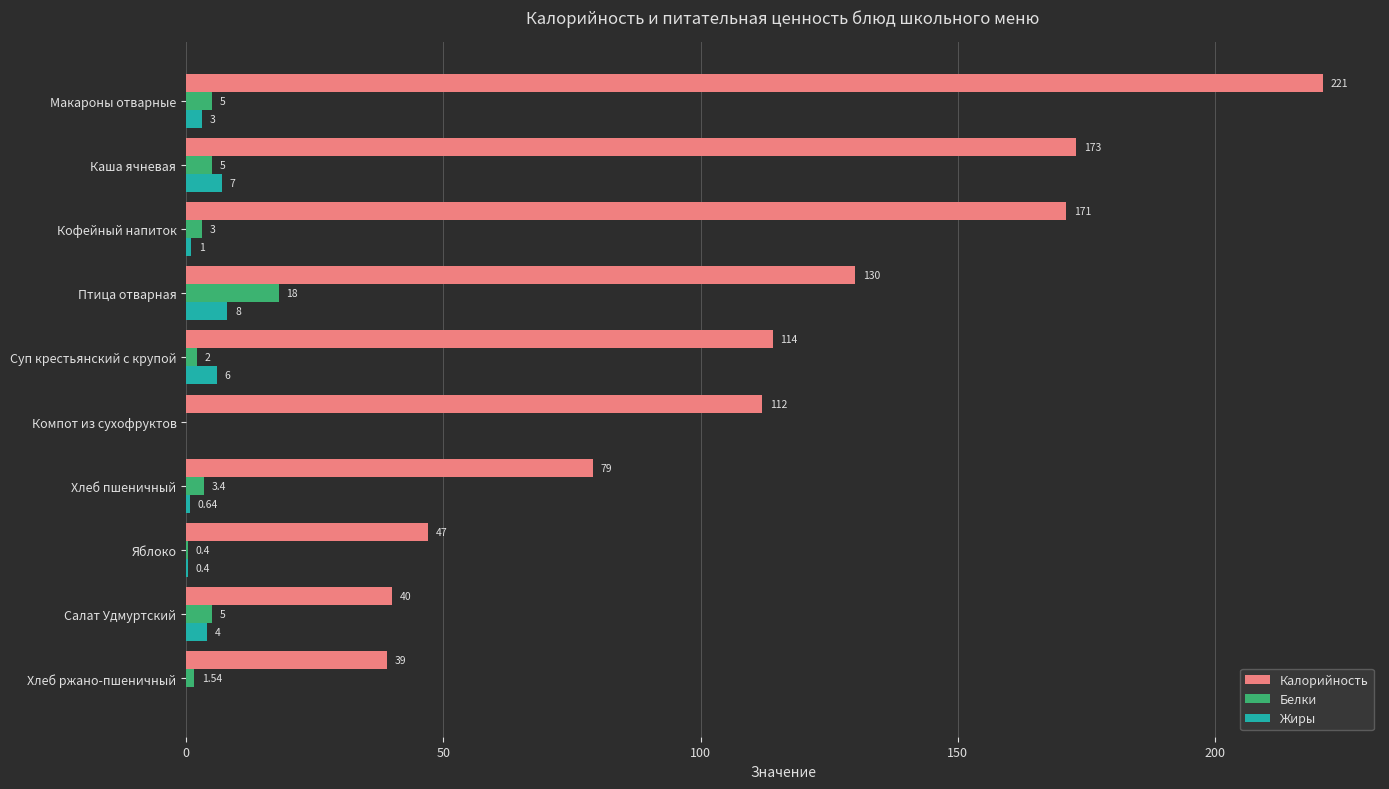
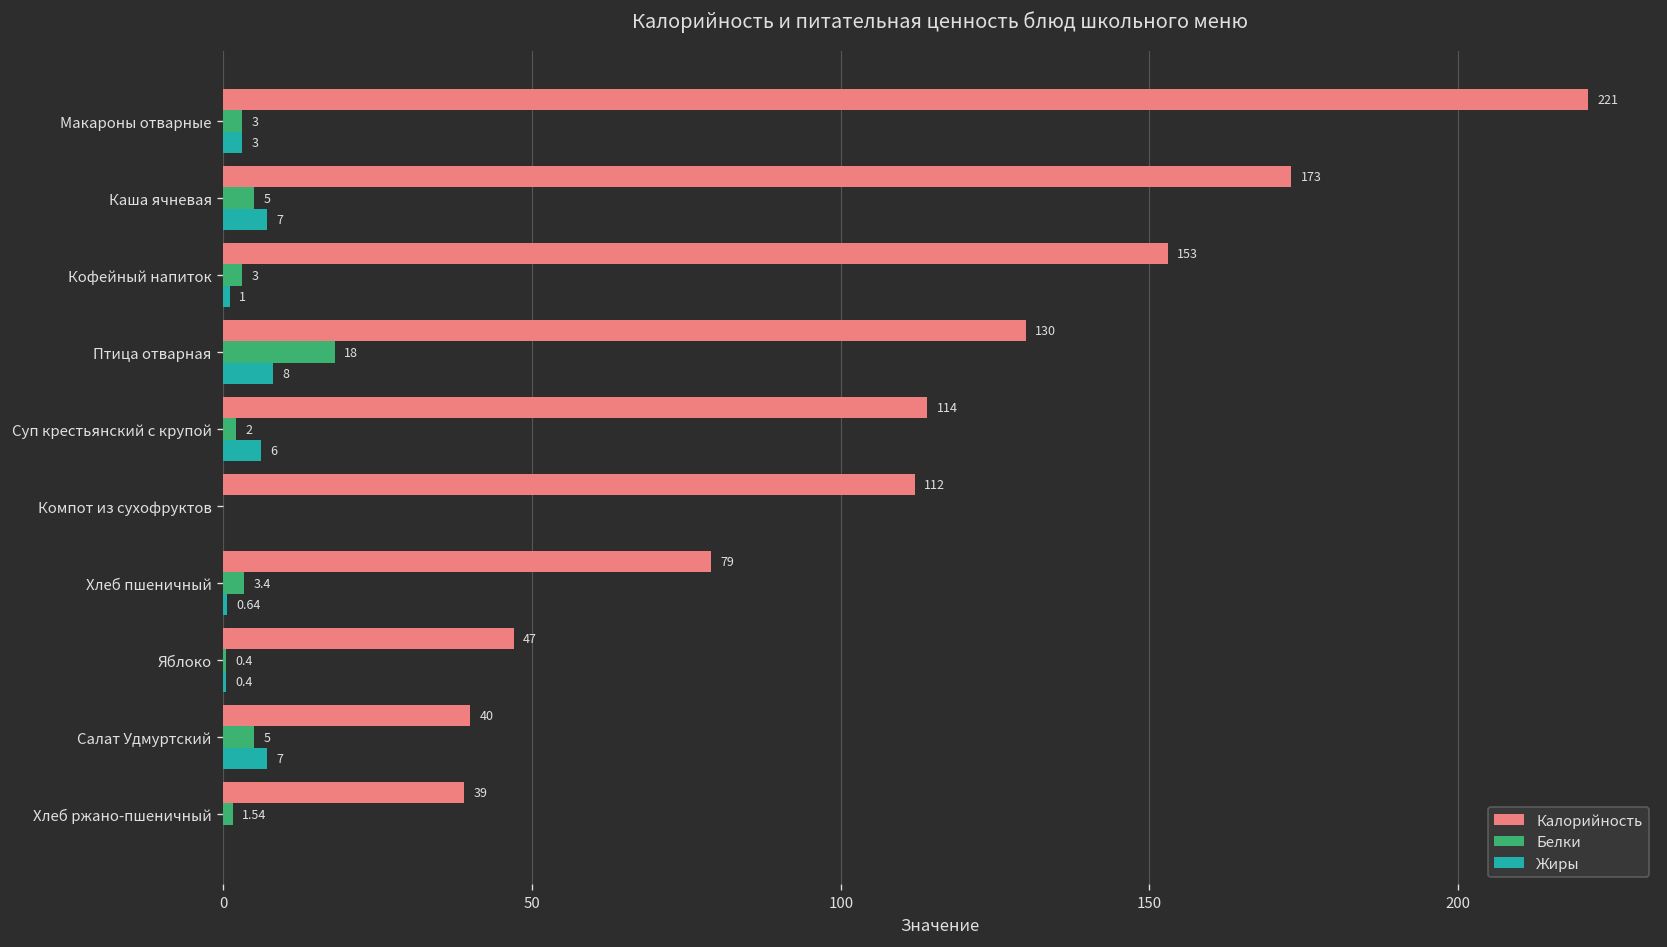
  {
    "Калорийность": {
      "Макароны отварные": 221,
      "Каша ячневая": 173,
-     "Кофейный напиток": 171,
+     "Кофейный напиток": 153,
      "Птица отварная": 130,
      "Суп крестьянский с крупой": 114,
      "Компот из сухофруктов": 112,
      "Хлеб пшеничный": 79,
      "Яблоко": 47,
      "Салат Удмуртский": 40,
      "Хлеб ржано-пшеничный": 39
    },
    "Белки": {
-     "Макароны отварные": 5,
+     "Макароны отварные": 3,
      "Каша ячневая": 5,
      "Кофейный напиток": 3,
      "Птица отварная": 18,
      "Суп крестьянский с крупой": 2,
      "Хлеб пшеничный": 3.4,
      "Яблоко": 0.4,
      "Салат Удмуртский": 5,
      "Хлеб ржано-пшеничный": 1.54
    },
    "Жиры": {
      "Макароны отварные": 3,
      "Каша ячневая": 7,
      "Кофейный напиток": 1,
      "Птица отварная": 8,
      "Суп крестьянский с крупой": 6,
      "Хлеб пшеничный": 0.64,
      "Яблоко": 0.4,
-     "Салат Удмуртский": 4
+     "Салат Удмуртский": 7
    }
  }
